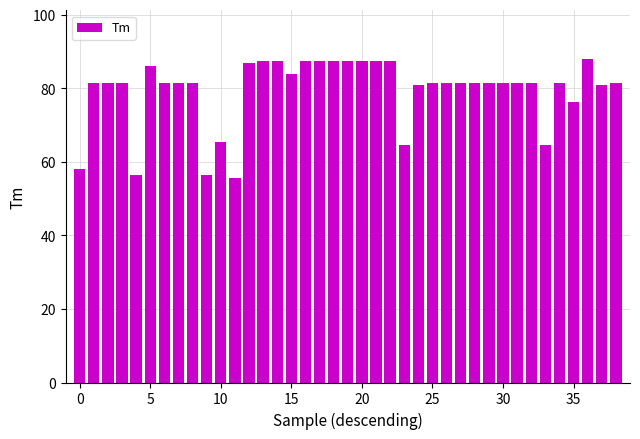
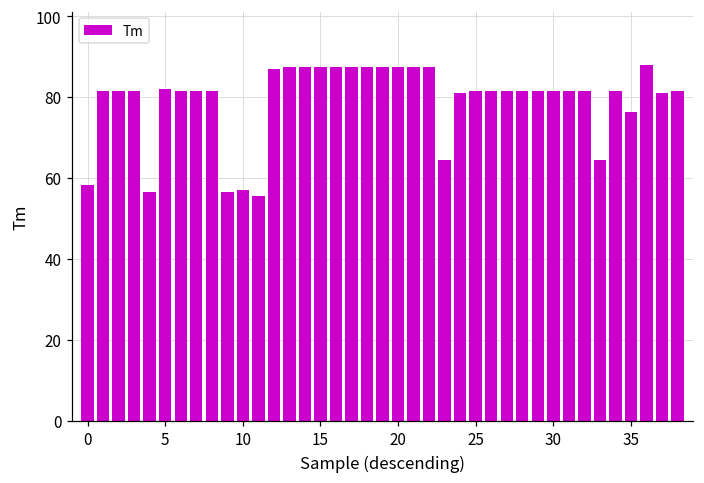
  {
    "0": 58,
-   "5": 86,
-   "10": 65,
-   "15": 84,
+   "5": 82,
+   "10": 57,
+   "15": 88,
    "20": 88,
    "25": 82,
    "30": 82,
    "35": 76
  }
